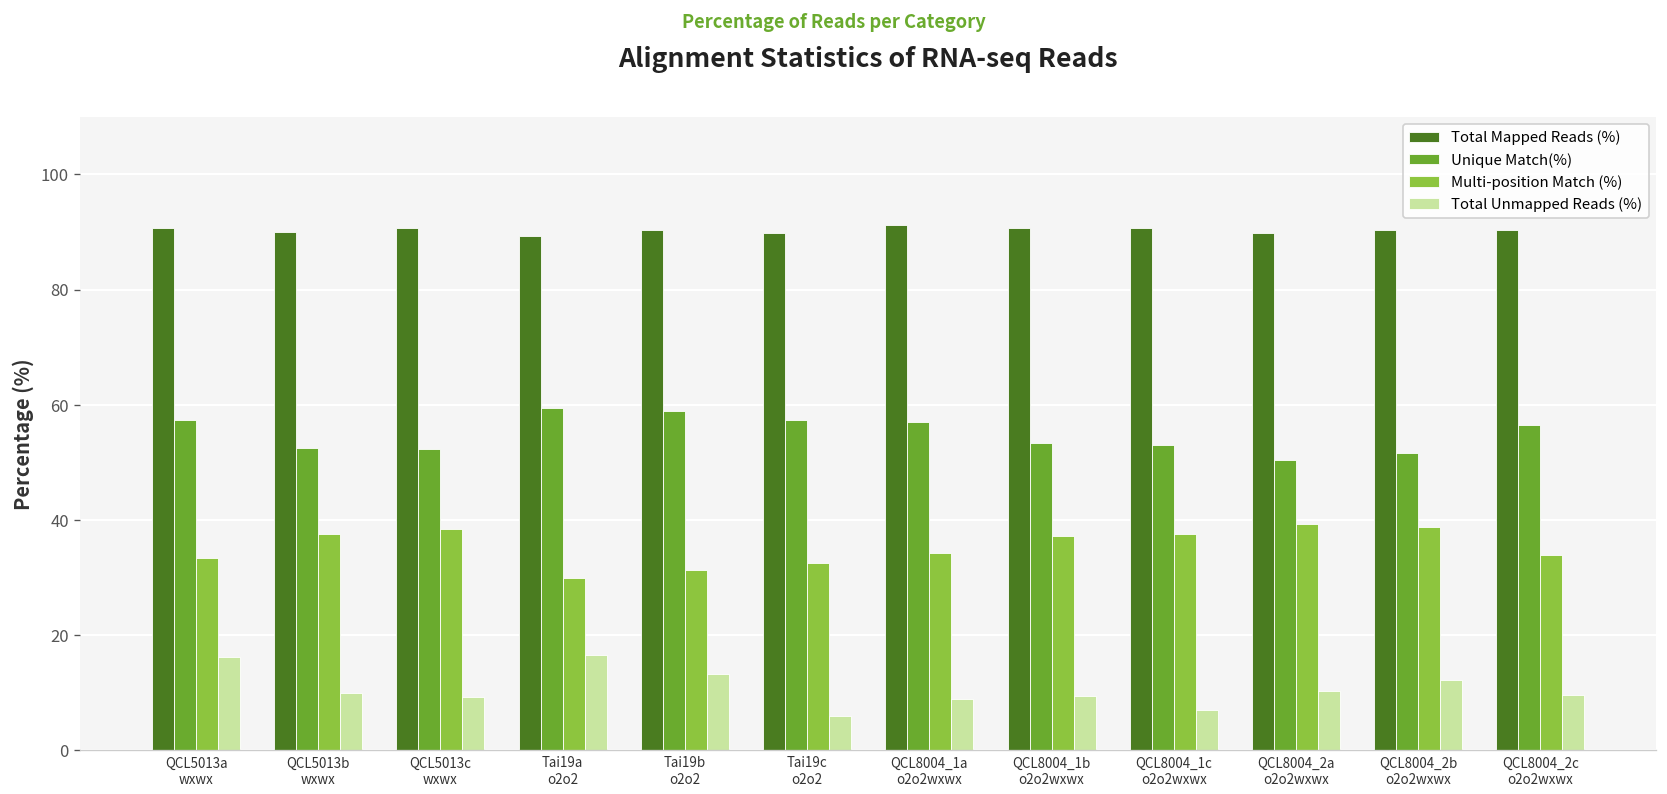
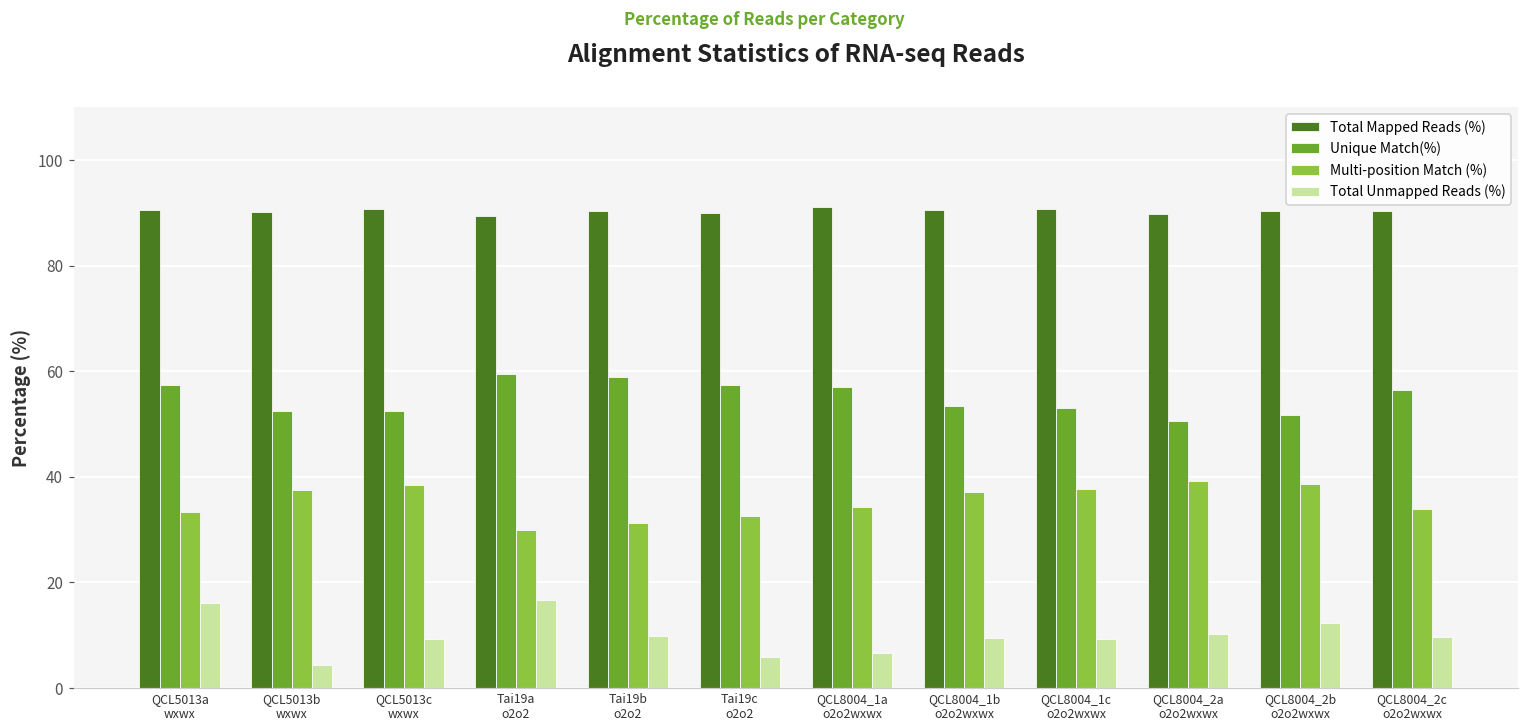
  {
    "Total Unmapped Reads (%)": {
      "QCL5013a wxwx": 16,
-     "QCL5013b wxwx": 10,
+     "QCL5013b wxwx": 4,
      "QCL5013c wxwx": 9,
      "Tai19a o2o2": 17,
-     "Tai19b o2o2": 13,
+     "Tai19b o2o2": 10,
      "Tai19c o2o2": 6,
-     "QCL8004_1a o2o2wxwx": 9,
+     "QCL8004_1a o2o2wxwx": 7,
      "QCL8004_1b o2o2wxwx": 9,
-     "QCL8004_1c o2o2wxwx": 7,
+     "QCL8004_1c o2o2wxwx": 9,
      "QCL8004_2a o2o2wxwx": 10,
      "QCL8004_2b o2o2wxwx": 12,
      "QCL8004_2c o2o2wxwx": 10
    }
  }
